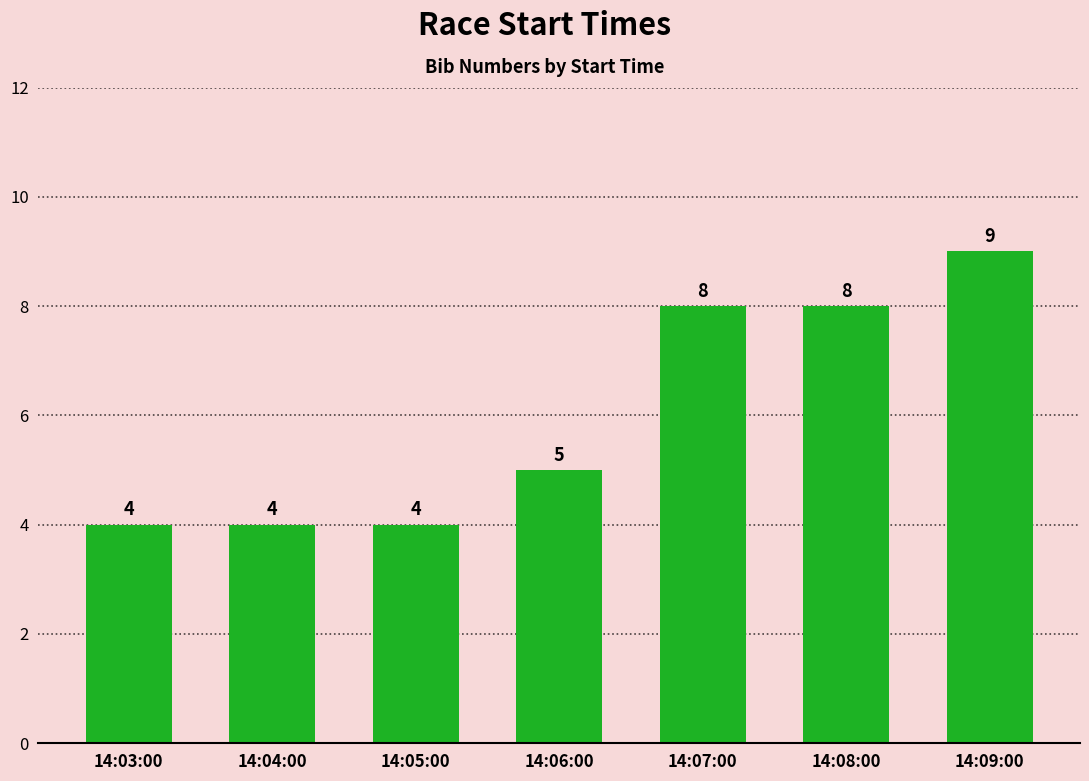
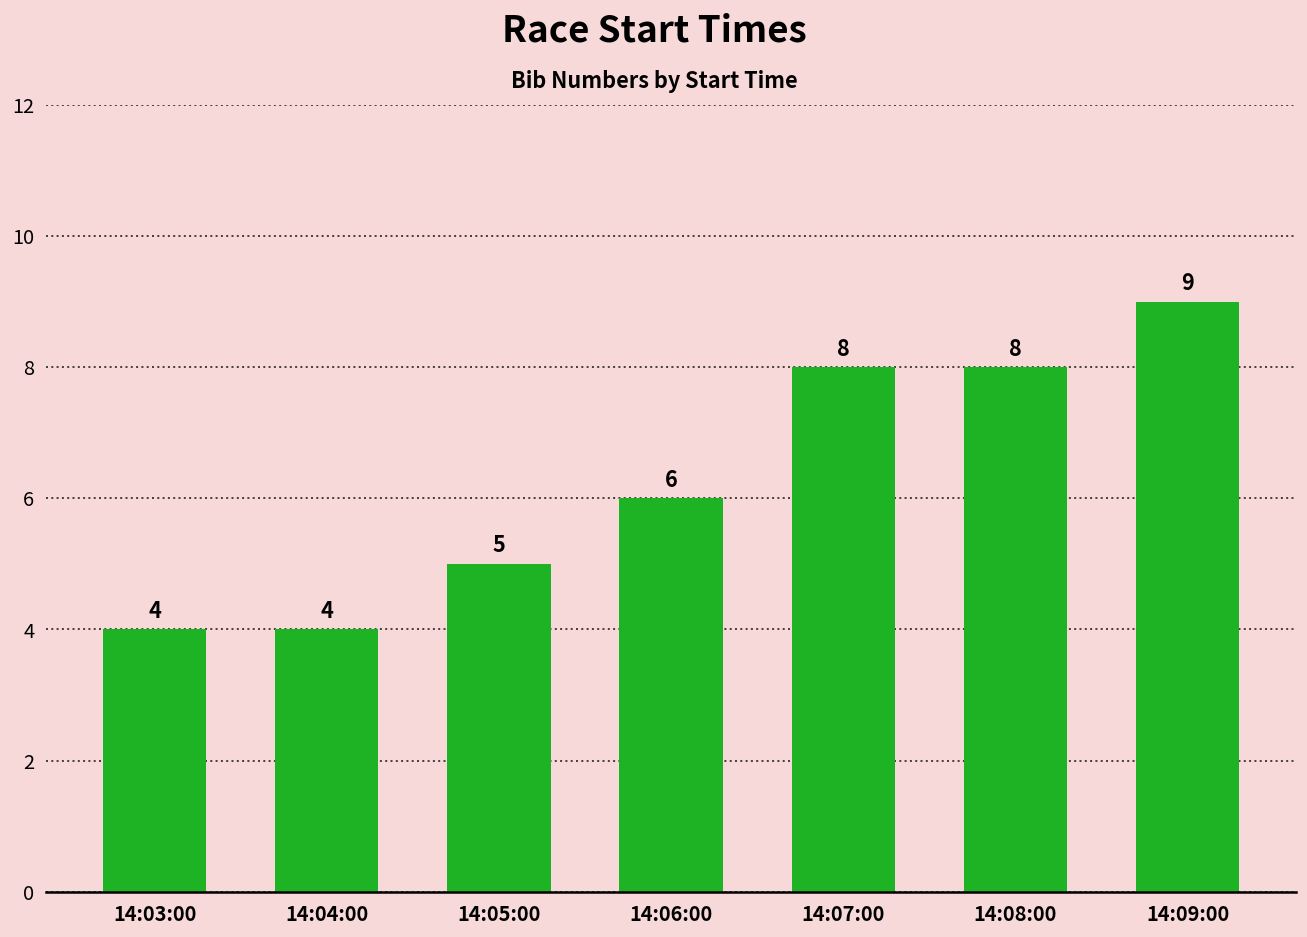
  {
    "14:03:00": 4,
    "14:04:00": 4,
-   "14:05:00": 4,
-   "14:06:00": 5,
+   "14:05:00": 5,
+   "14:06:00": 6,
    "14:07:00": 8,
    "14:08:00": 8,
    "14:09:00": 9
  }
